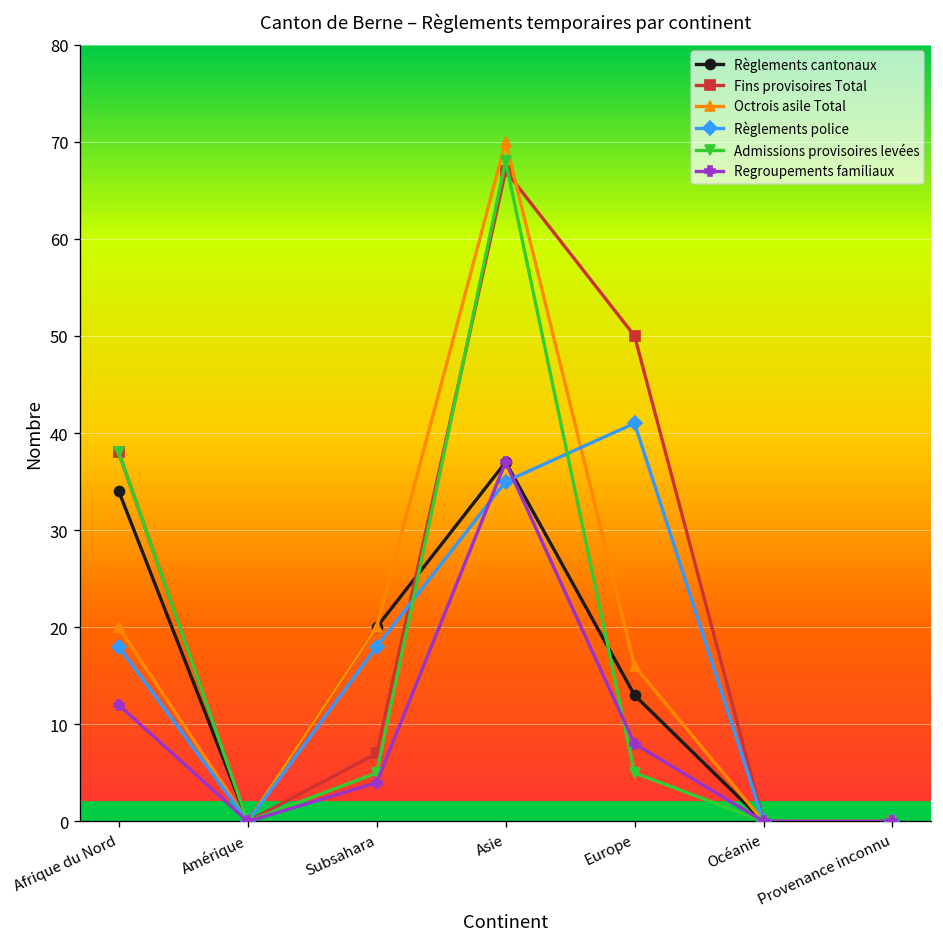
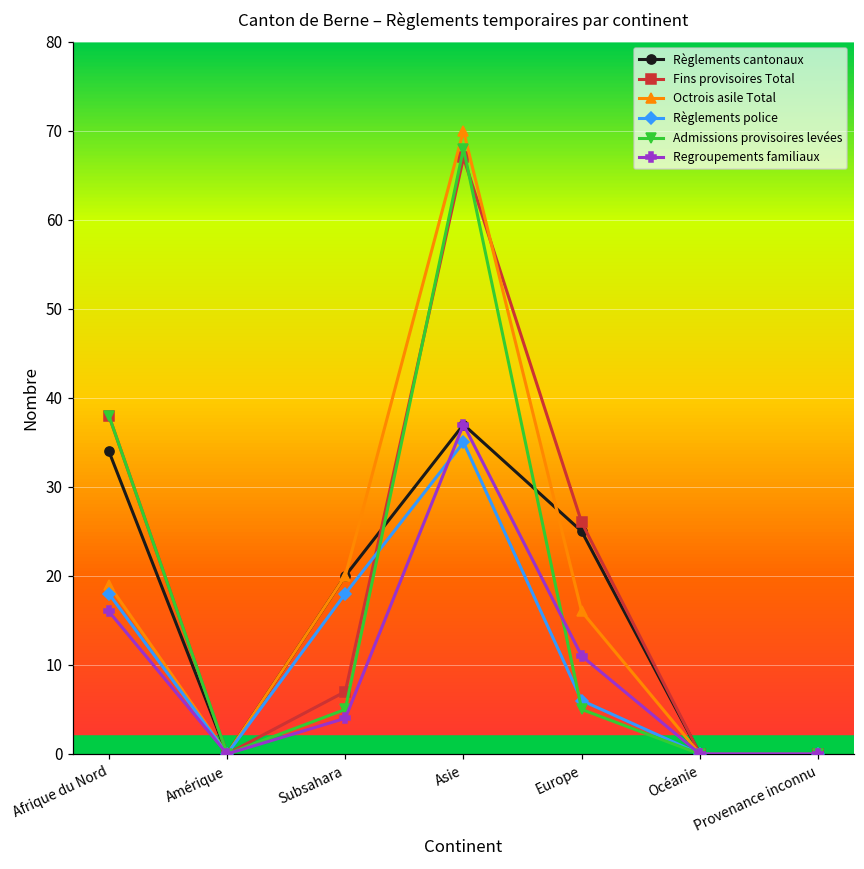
  {
    "Règlements cantonaux": {
      "Afrique du Nord": 34,
-     "Europe": 13
+     "Europe": 25
    },
    "Fins provisoires Total": {
      "Subsahara": 7,
      "Asie": 67,
-     "Europe": 50
+     "Europe": 26
    },
    "Octrois asile Total": {
-     "Afrique du Nord": 20,
+     "Afrique du Nord": 19,
      "Asie": 70,
      "Europe": 16
    },
    "Règlements police": {
      "Afrique du Nord": 18,
      "Subsahara": 18,
      "Asie": 35,
-     "Europe": 41
+     "Europe": 6
    },
    "Admissions provisoires levées": {
      "Subsahara": 5,
      "Asie": 68,
      "Europe": 5
    },
    "Regroupements familiaux": {
-     "Afrique du Nord": 12,
+     "Afrique du Nord": 16,
      "Subsahara": 4,
-     "Europe": 8
+     "Europe": 11
    }
  }
